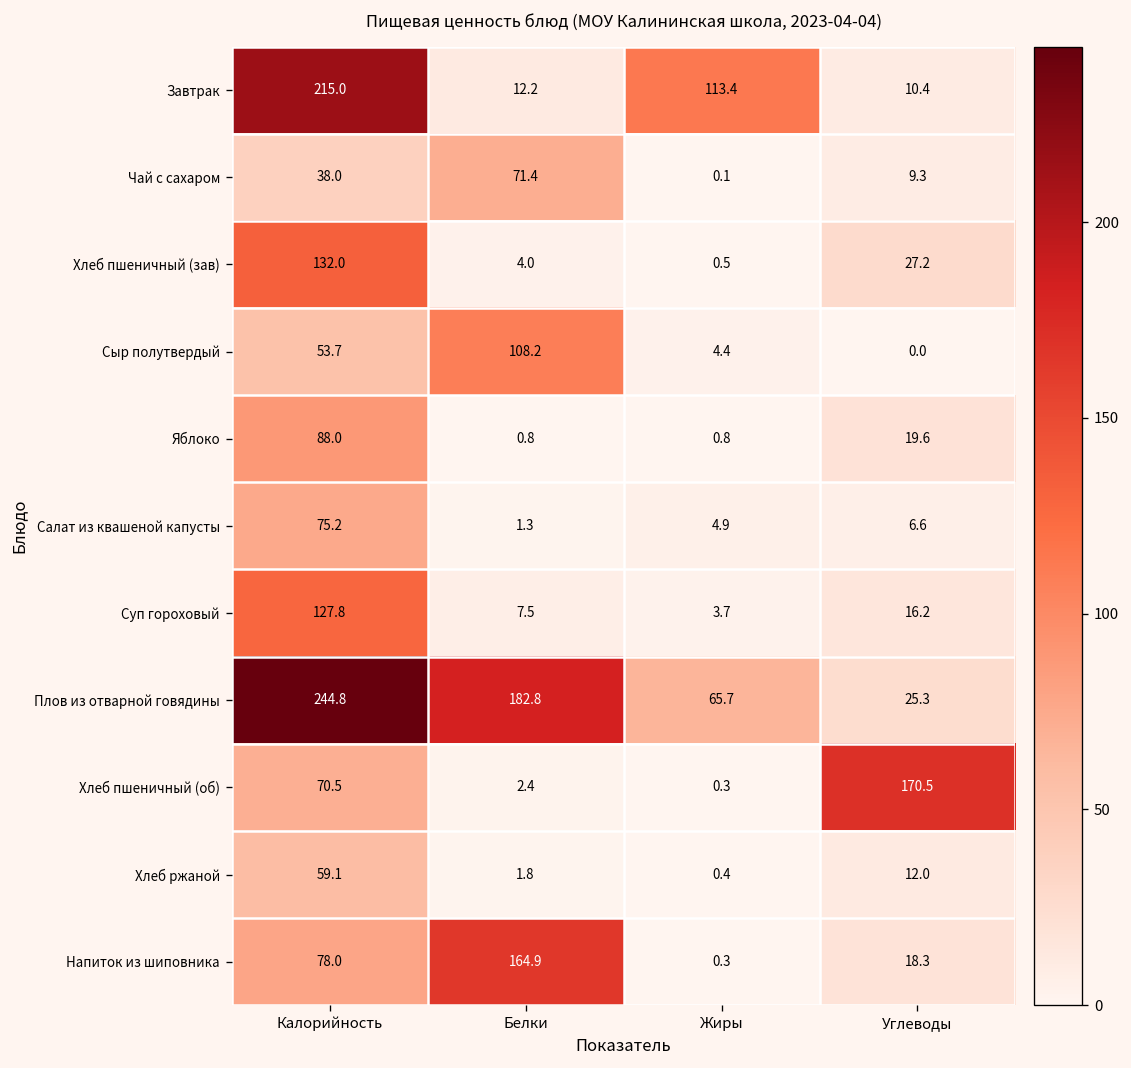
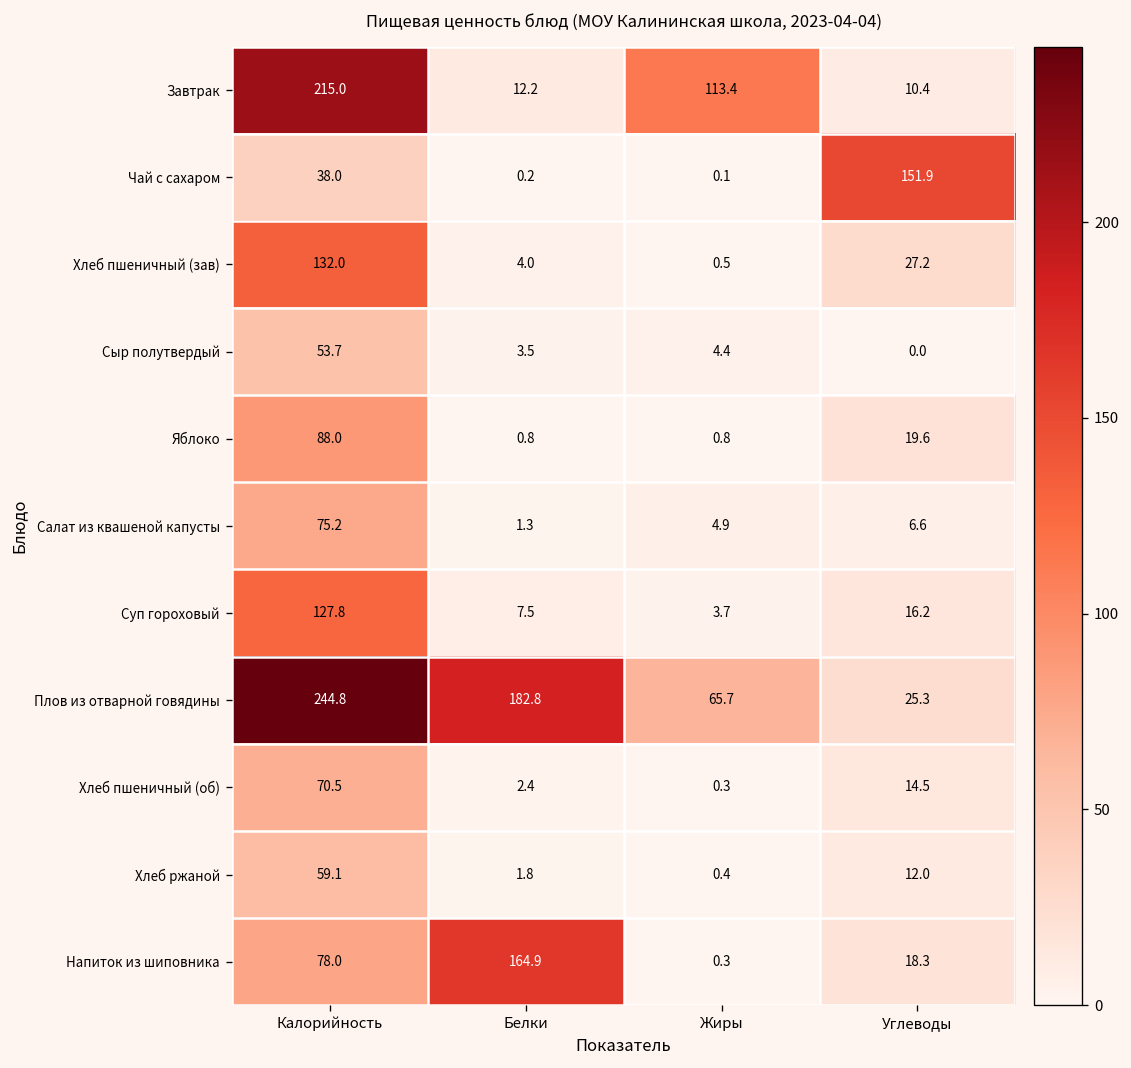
  {
    "Завтрак": {
      "Калорийность": 215.0,
      "Белки": 12.2,
      "Жиры": 113.4,
      "Углеводы": 10.4
    },
    "Чай с сахаром": {
      "Калорийность": 38.0,
-     "Белки": 71.4,
+     "Белки": 0.2,
      "Жиры": 0.1,
-     "Углеводы": 9.3
+     "Углеводы": 151.9
    },
    "Хлеб пшеничный (зав)": {
      "Калорийность": 132.0,
      "Белки": 4.0,
      "Жиры": 0.5,
      "Углеводы": 27.2
    },
    "Сыр полутвердый": {
      "Калорийность": 53.7,
-     "Белки": 108.2,
+     "Белки": 3.5,
      "Жиры": 4.4,
      "Углеводы": 0.0
    },
    "Яблоко": {
      "Калорийность": 88.0,
      "Белки": 0.8,
      "Жиры": 0.8,
      "Углеводы": 19.6
    },
    "Салат из квашеной капусты": {
      "Калорийность": 75.2,
      "Белки": 1.3,
      "Жиры": 4.9,
      "Углеводы": 6.6
    },
    "Суп гороховый": {
      "Калорийность": 127.8,
      "Белки": 7.5,
      "Жиры": 3.7,
      "Углеводы": 16.2
    },
    "Плов из отварной говядины": {
      "Калорийность": 244.8,
      "Белки": 182.8,
      "Жиры": 65.7,
      "Углеводы": 25.3
    },
    "Хлеб пшеничный (об)": {
      "Калорийность": 70.5,
      "Белки": 2.4,
      "Жиры": 0.3,
-     "Углеводы": 170.5
+     "Углеводы": 14.5
    },
    "Хлеб ржаной": {
      "Калорийность": 59.1,
      "Белки": 1.8,
      "Жиры": 0.4,
      "Углеводы": 12.0
    },
    "Напиток из шиповника": {
      "Калорийность": 78.0,
      "Белки": 164.9,
      "Жиры": 0.3,
      "Углеводы": 18.3
    }
  }
